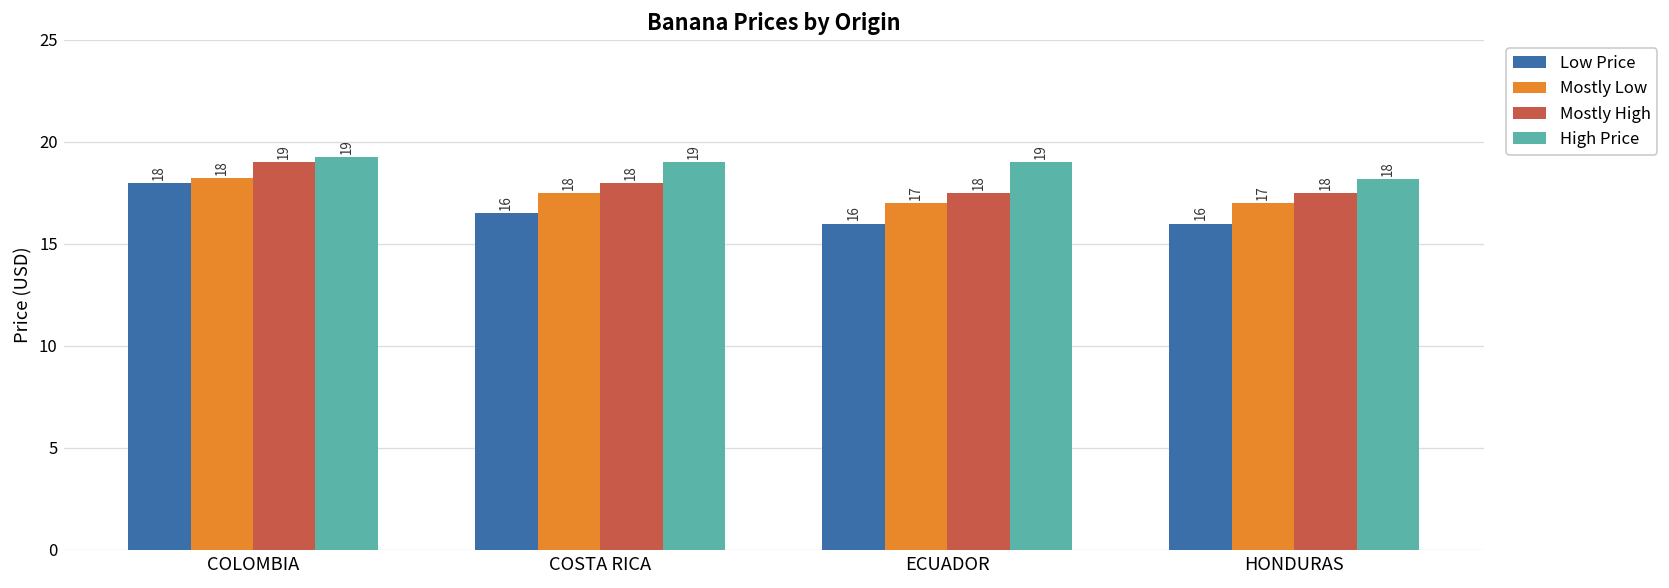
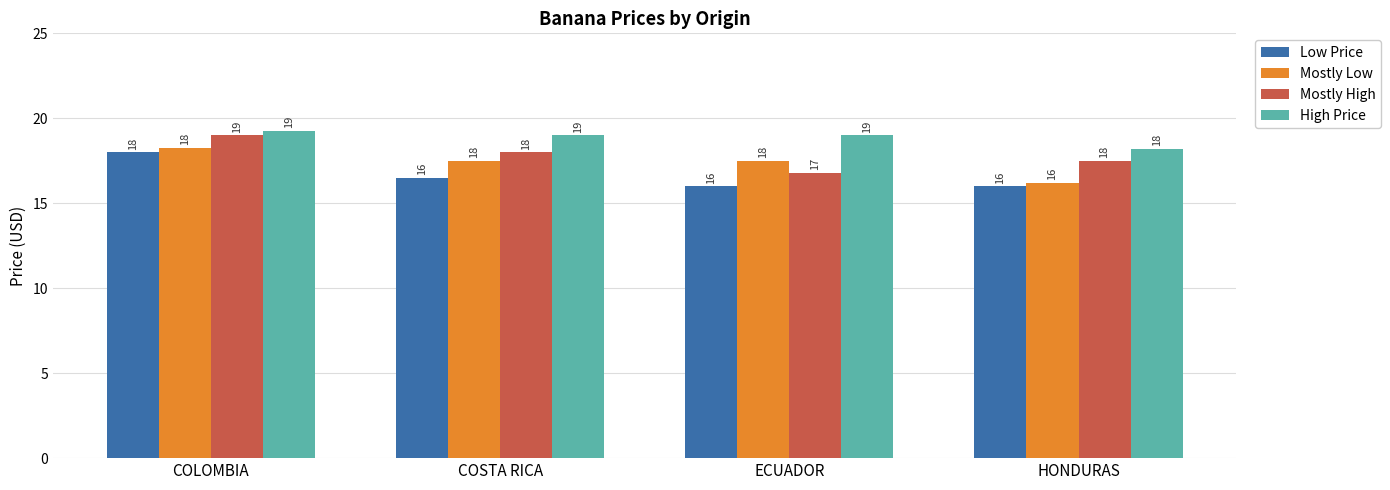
  {
    "Low Price": {
      "COLOMBIA": 18,
      "COSTA RICA": 16,
      "ECUADOR": 16,
      "HONDURAS": 16
    },
    "Mostly Low": {
      "COLOMBIA": 18,
      "COSTA RICA": 18,
-     "ECUADOR": 17,
-     "HONDURAS": 17
+     "ECUADOR": 18,
+     "HONDURAS": 16
    },
    "Mostly High": {
      "COLOMBIA": 19,
      "COSTA RICA": 18,
-     "ECUADOR": 18,
+     "ECUADOR": 17,
      "HONDURAS": 18
    },
    "High Price": {
      "COLOMBIA": 19,
      "COSTA RICA": 19,
      "ECUADOR": 19,
      "HONDURAS": 18
    }
  }
